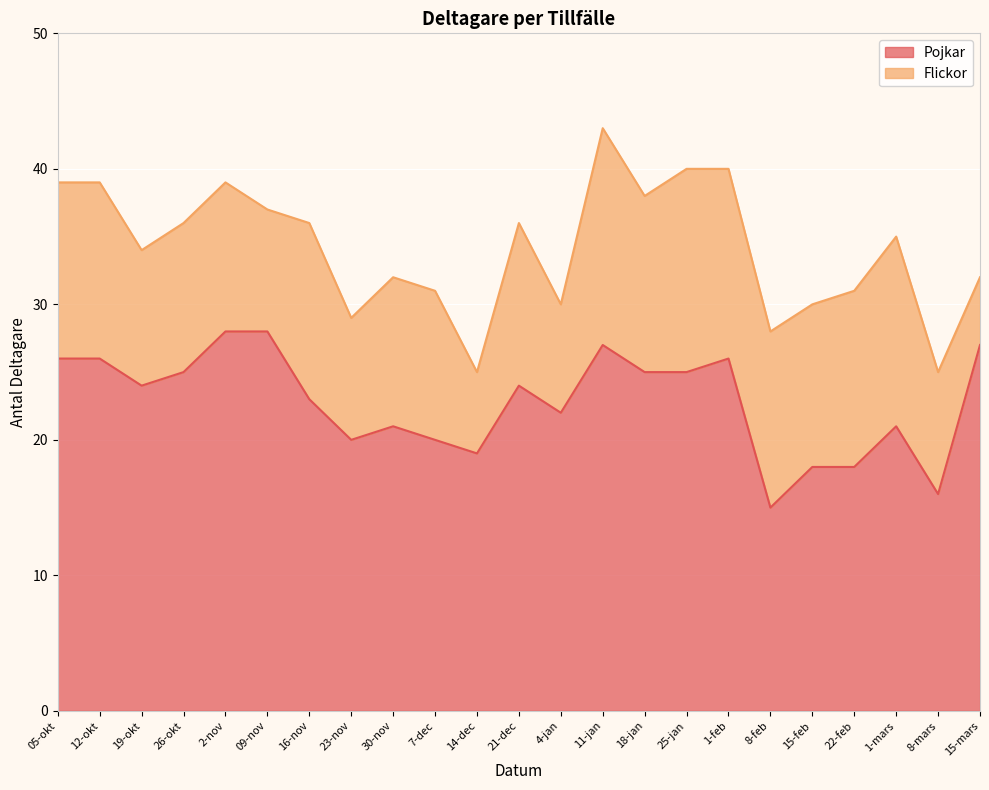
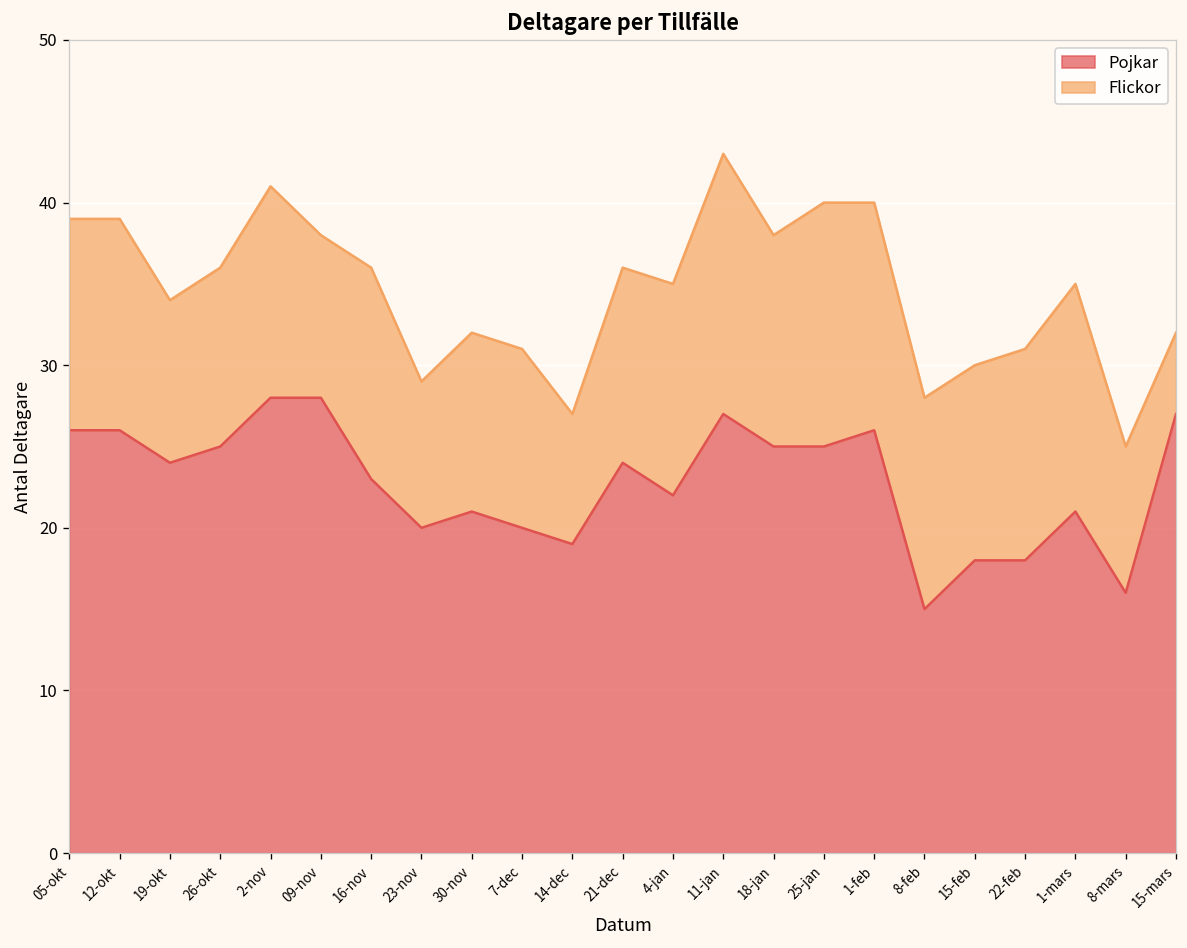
  {
    "Pojkar": {
      "05-okt": 26,
      "12-okt": 26,
      "19-okt": 24,
      "26-okt": 25,
      "2-nov": 28,
      "09-nov": 28,
      "16-nov": 23,
      "23-nov": 20,
      "30-nov": 21,
      "7-dec": 20,
      "14-dec": 19,
      "21-dec": 24,
      "4-jan": 22,
      "11-jan": 27,
      "18-jan": 25,
      "25-jan": 25,
      "1-feb": 26,
      "8-feb": 15,
      "15-feb": 18,
      "22-feb": 18,
      "1-mars": 21,
      "8-mars": 16,
      "15-mars": 27
    },
    "Flickor": {
      "05-okt": 13,
      "12-okt": 13,
      "19-okt": 10,
      "26-okt": 11,
-     "2-nov": 11,
-     "09-nov": 9,
+     "2-nov": 13,
+     "09-nov": 10,
      "16-nov": 13,
      "23-nov": 9,
      "30-nov": 11,
      "7-dec": 11,
-     "14-dec": 6,
+     "14-dec": 8,
      "21-dec": 12,
-     "4-jan": 8,
+     "4-jan": 13,
      "11-jan": 16,
      "18-jan": 13,
      "25-jan": 15,
      "1-feb": 14,
      "8-feb": 13,
      "15-feb": 12,
      "22-feb": 13,
      "1-mars": 14,
      "8-mars": 9,
      "15-mars": 5
    }
  }
